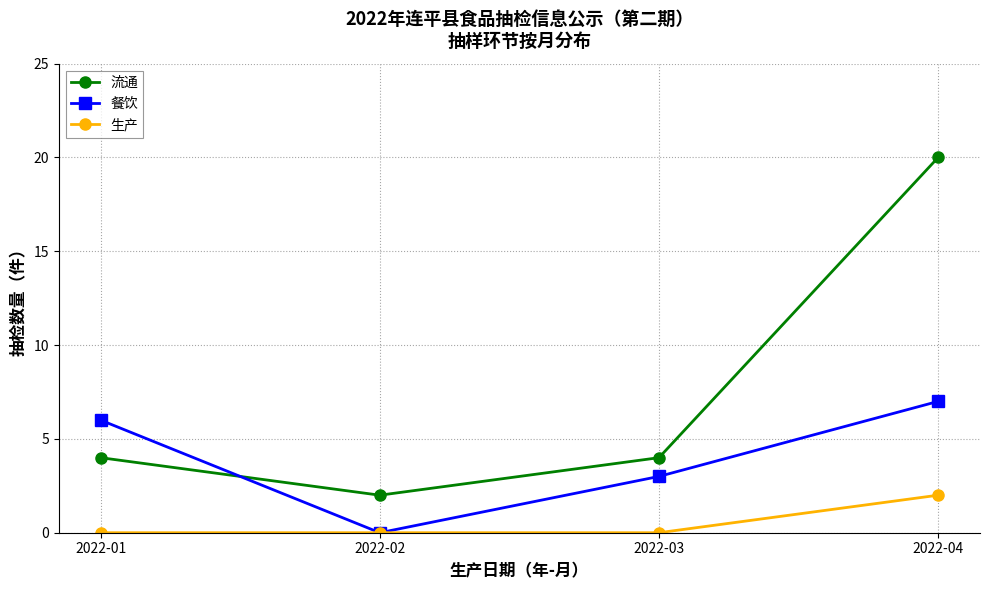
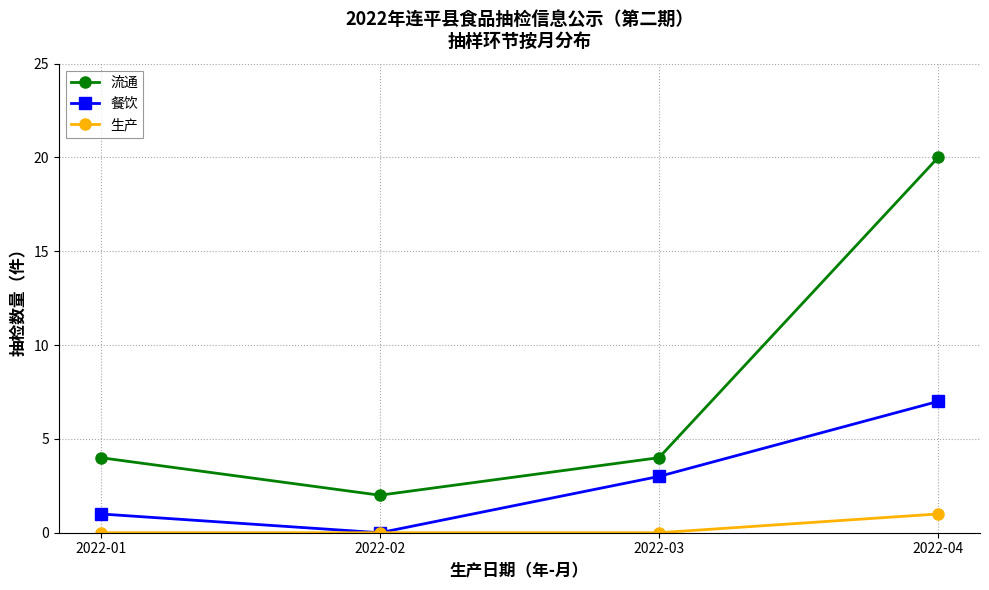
  {
    "流通": {
      "2022-01": 4,
      "2022-02": 2,
      "2022-03": 4,
      "2022-04": 20
    },
    "餐饮": {
-     "2022-01": 6,
+     "2022-01": 1,
      "2022-03": 3,
      "2022-04": 7
    },
    "生产": {
      "2022-01": 0,
      "2022-03": 0,
-     "2022-04": 2
+     "2022-04": 1
    }
  }
